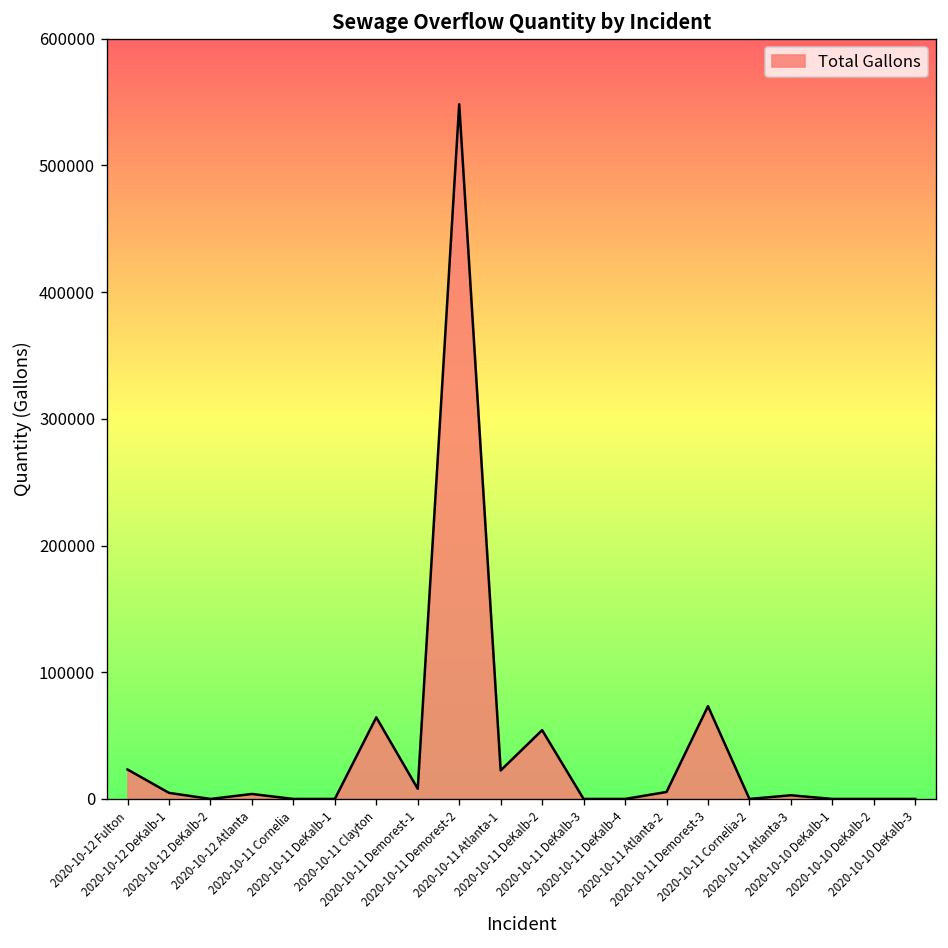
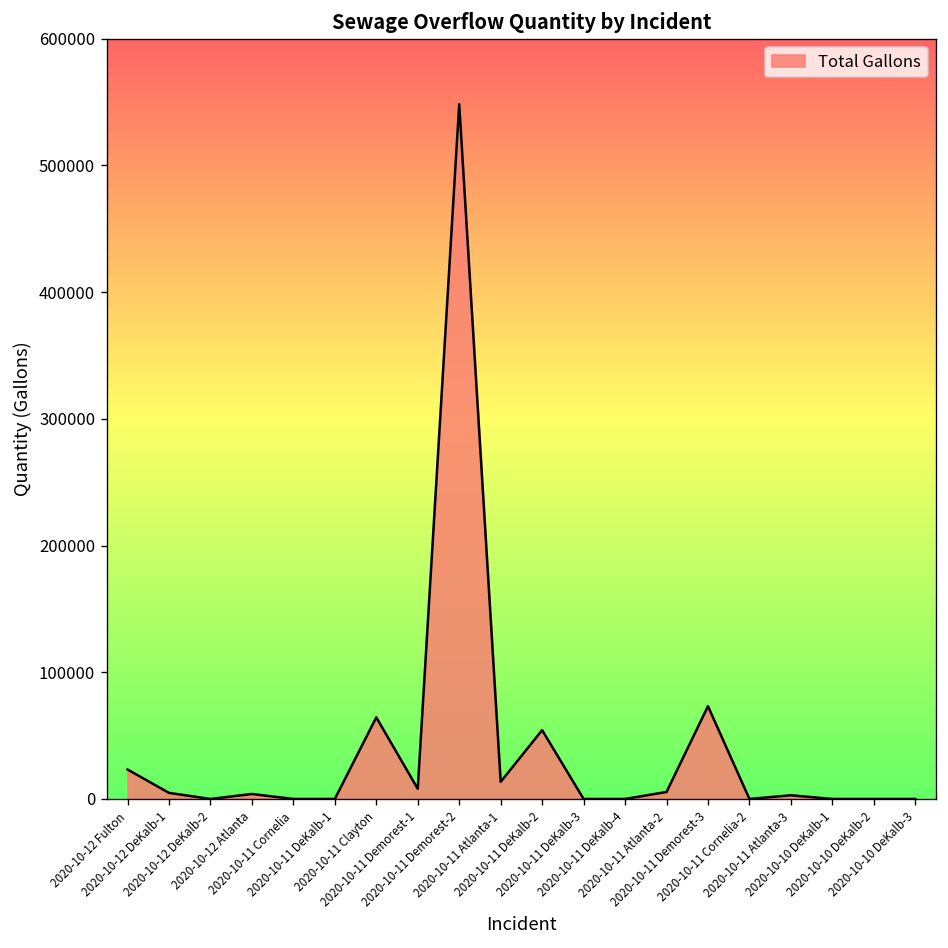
  {
    "2020-10-12 Fulton": 23000,
    "2020-10-12 DeKalb-1": 5000,
    "2020-10-12 DeKalb-2": 0,
    "2020-10-12 Atlanta": 4000,
    "2020-10-11 Cornelia": 0,
    "2020-10-11 DeKalb-1": 0,
    "2020-10-11 Clayton": 64000,
    "2020-10-11 Demorest-1": 8000,
    "2020-10-11 Demorest-2": 548000,
-   "2020-10-11 Atlanta-1": 23000,
+   "2020-10-11 Atlanta-1": 14000,
    "2020-10-11 DeKalb-2": 54000,
    "2020-10-11 DeKalb-3": 0,
    "2020-10-11 DeKalb-4": 0,
    "2020-10-11 Atlanta-2": 6000,
    "2020-10-11 Demorest-3": 73000,
    "2020-10-11 Cornelia-2": 0,
    "2020-10-11 Atlanta-3": 3000,
    "2020-10-10 DeKalb-1": 0,
    "2020-10-10 DeKalb-2": 0,
    "2020-10-10 DeKalb-3": 0
  }
